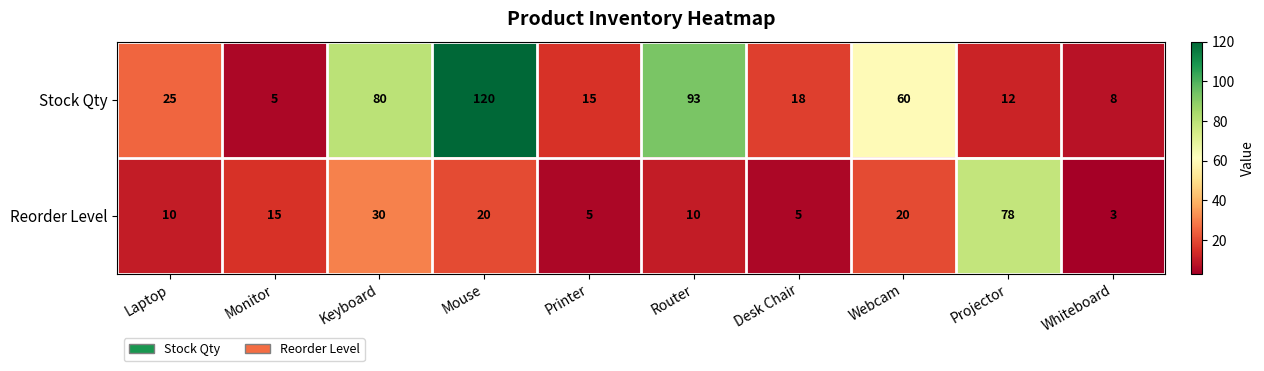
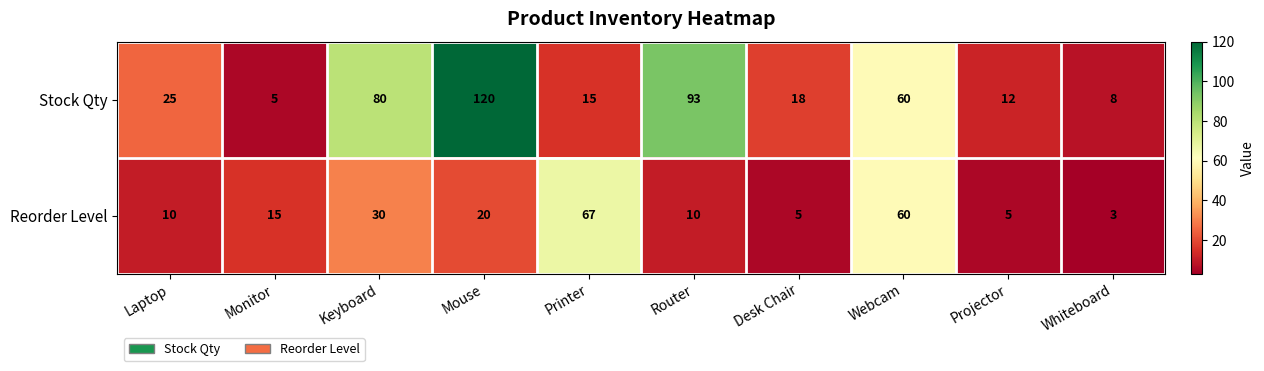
  {
    "Stock Qty": {
      "Laptop": 25,
      "Monitor": 5,
      "Keyboard": 80,
      "Mouse": 120,
      "Printer": 15,
      "Router": 93,
      "Desk Chair": 18,
      "Webcam": 60,
      "Projector": 12,
      "Whiteboard": 8
    },
    "Reorder Level": {
      "Laptop": 10,
      "Monitor": 15,
      "Keyboard": 30,
      "Mouse": 20,
-     "Printer": 5,
+     "Printer": 67,
      "Router": 10,
      "Desk Chair": 5,
-     "Webcam": 20,
-     "Projector": 78,
+     "Webcam": 60,
+     "Projector": 5,
      "Whiteboard": 3
    }
  }
